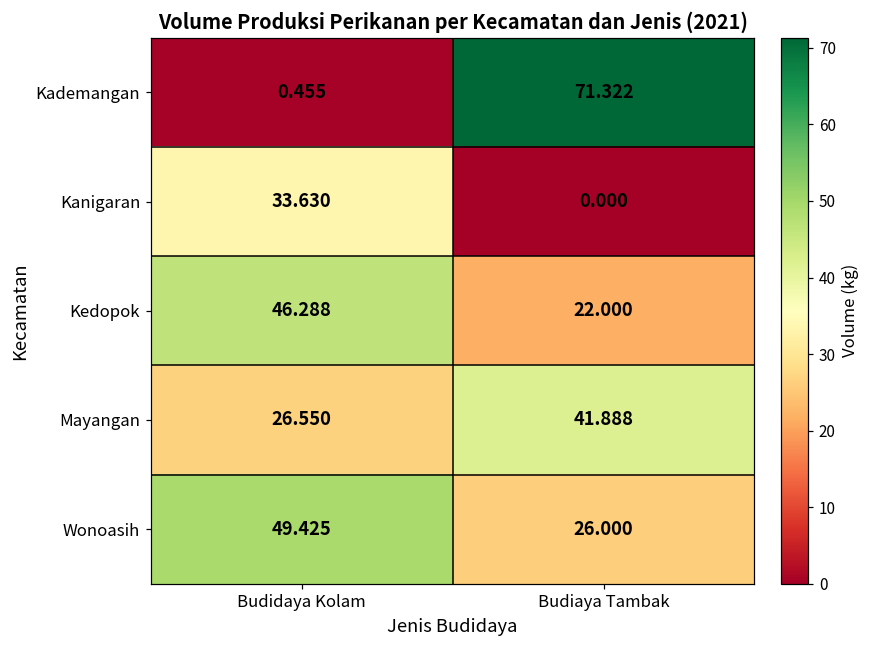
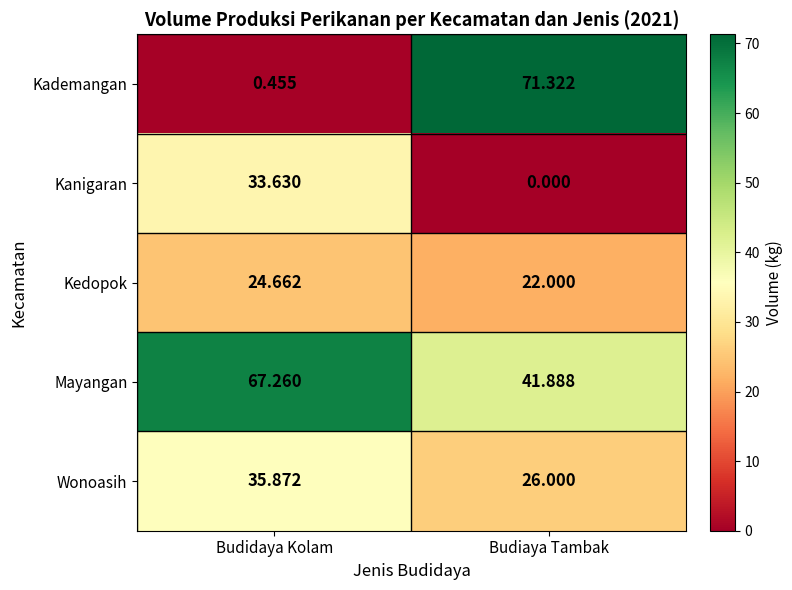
  {
    "Kademangan": {
      "Budidaya Kolam": 0.455,
      "Budiaya Tambak": 71.322
    },
    "Kanigaran": {
      "Budidaya Kolam": 33.630,
      "Budiaya Tambak": 0.000
    },
    "Kedopok": {
-     "Budidaya Kolam": 46.288,
+     "Budidaya Kolam": 24.662,
      "Budiaya Tambak": 22.000
    },
    "Mayangan": {
-     "Budidaya Kolam": 26.550,
+     "Budidaya Kolam": 67.260,
      "Budiaya Tambak": 41.888
    },
    "Wonoasih": {
-     "Budidaya Kolam": 49.425,
+     "Budidaya Kolam": 35.872,
      "Budiaya Tambak": 26.000
    }
  }
